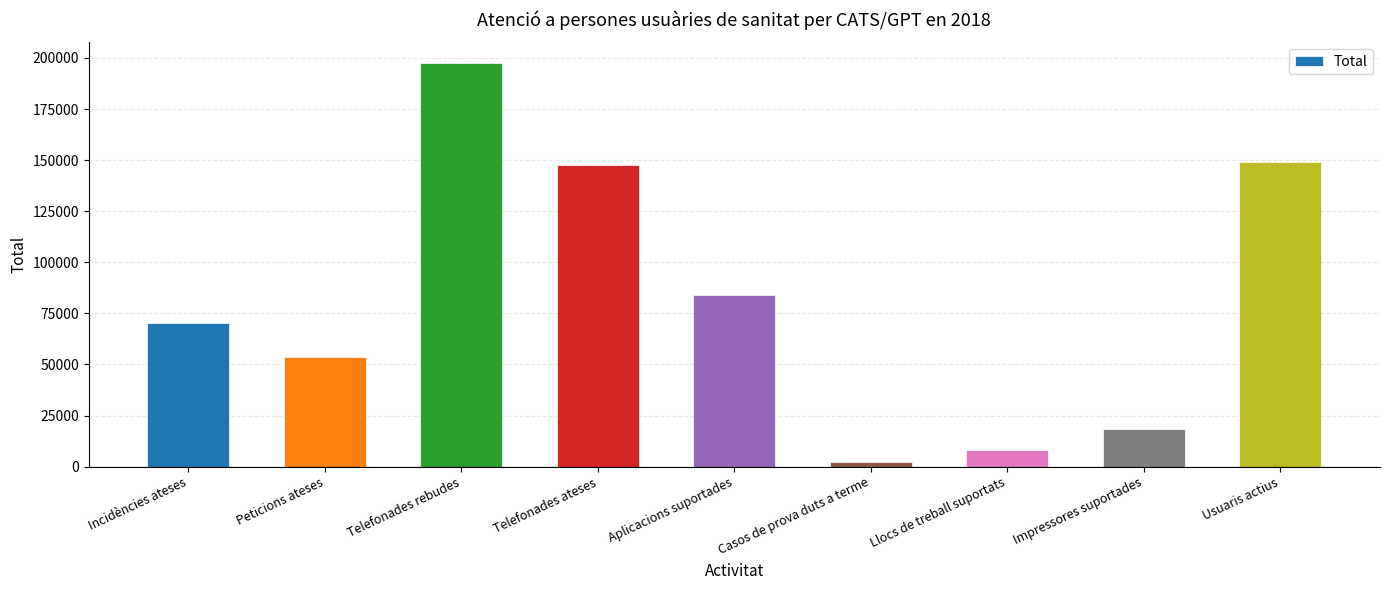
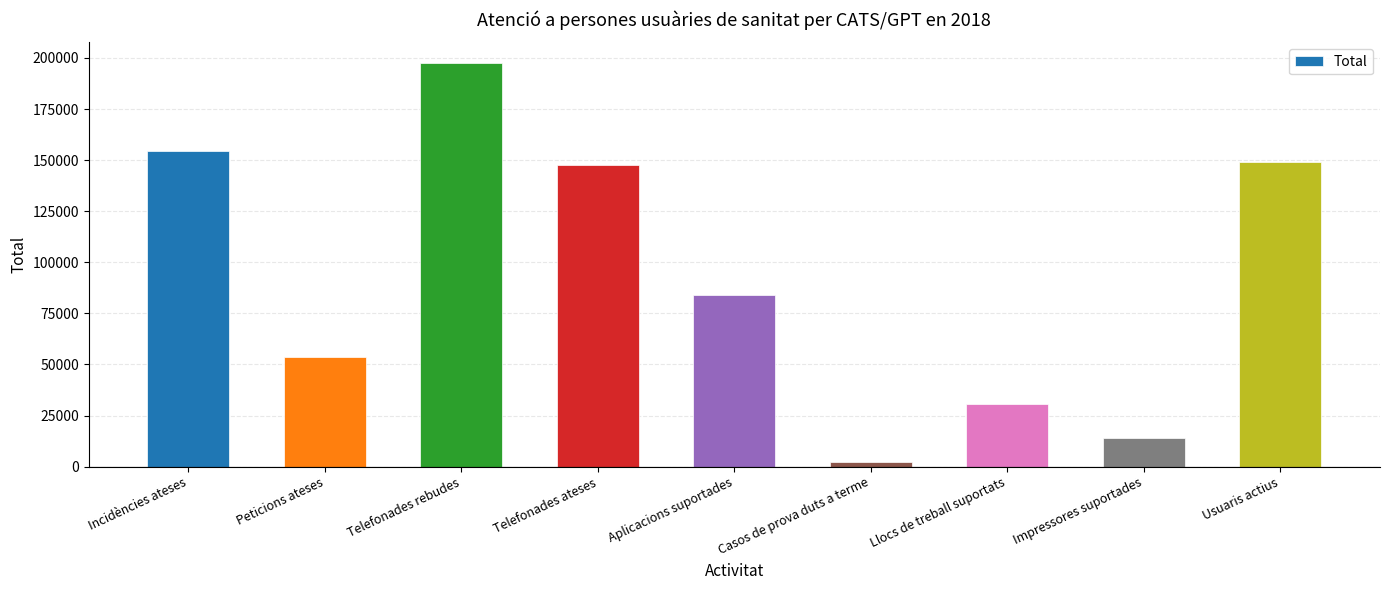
  {
-   "Incidències ateses": 70000,
+   "Incidències ateses": 154000,
    "Peticions ateses": 54000,
    "Telefonades rebudes": 198000,
    "Telefonades ateses": 148000,
    "Aplicacions suportades": 84000,
    "Casos de prova duts a terme": 2000,
-   "Llocs de treball suportats": 8000,
-   "Impressores suportades": 19000,
+   "Llocs de treball suportats": 30000,
+   "Impressores suportades": 14000,
    "Usuaris actius": 149000
  }
